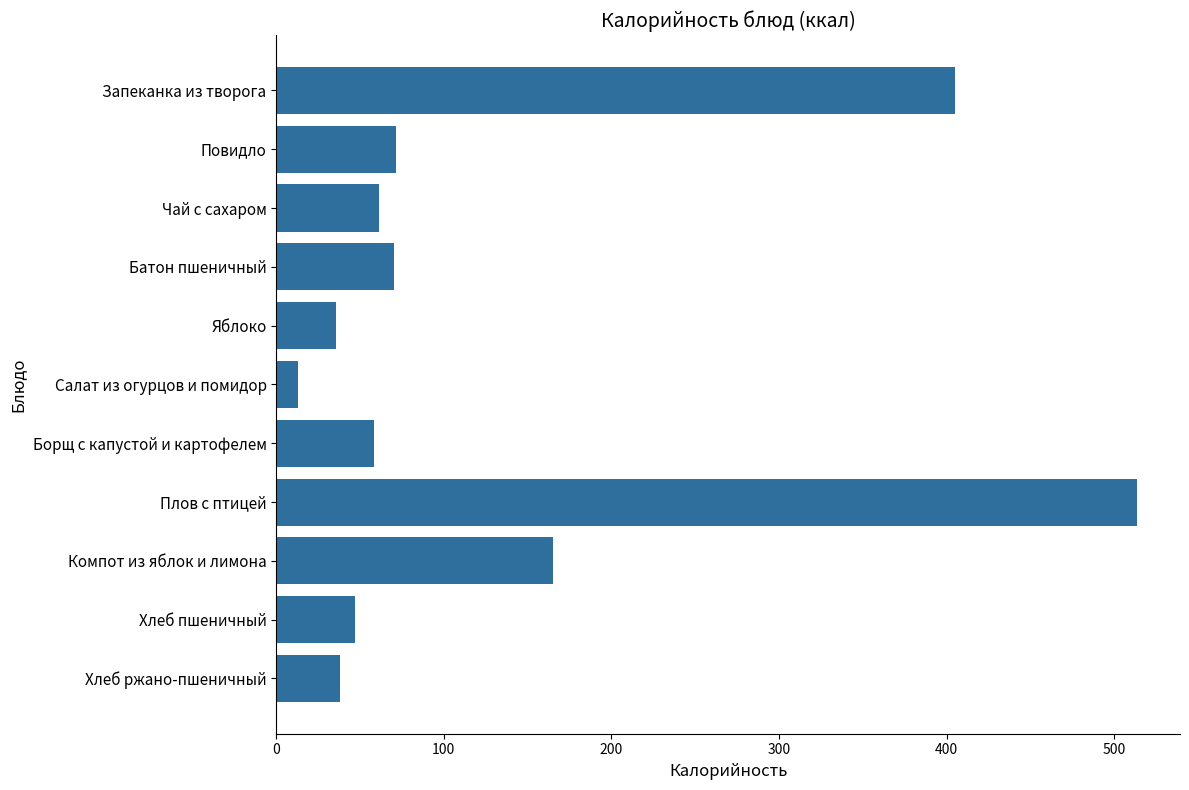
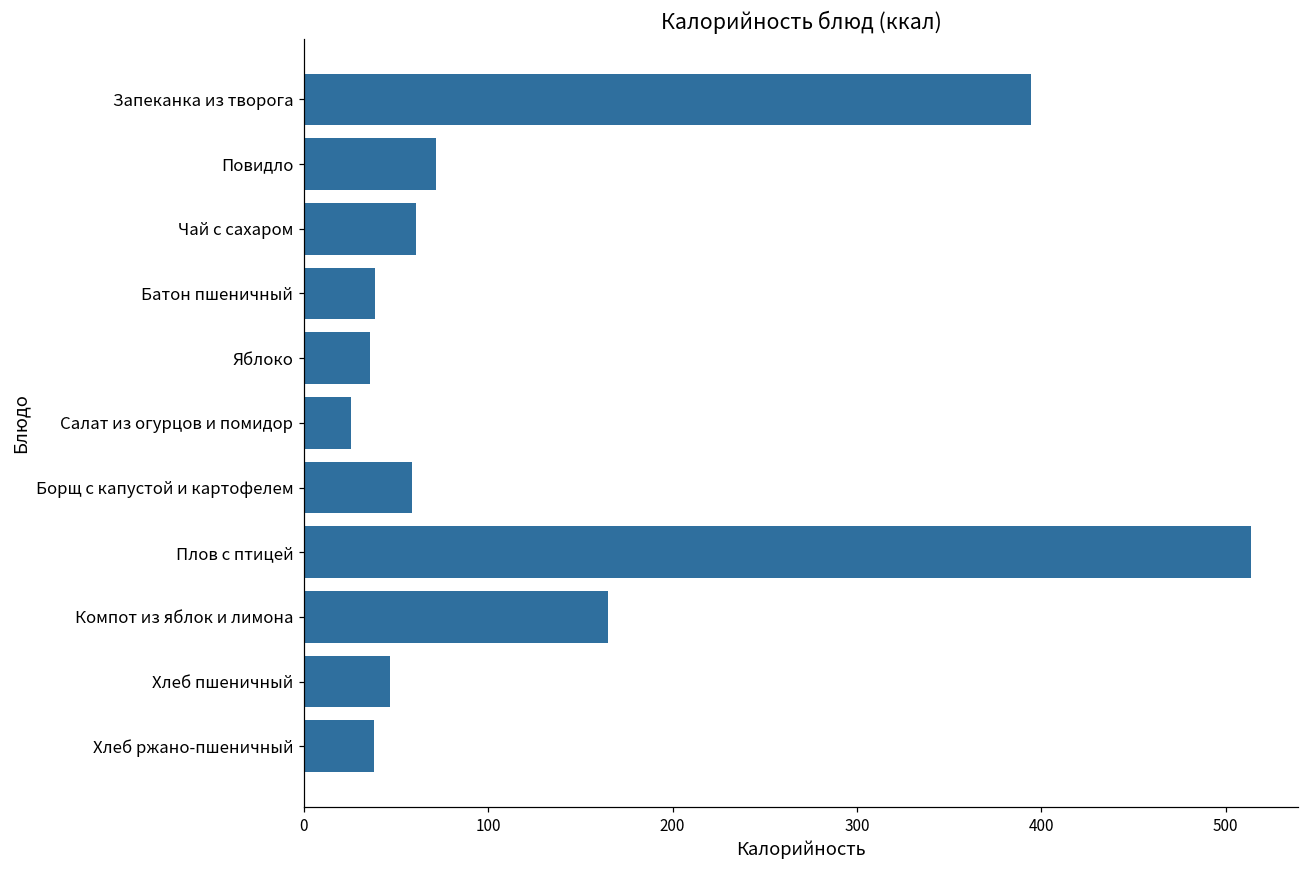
  {
-   "Запеканка из творога": 405,
+   "Запеканка из творога": 394,
    "Повидло": 72,
    "Чай с сахаром": 61,
-   "Батон пшеничный": 70,
+   "Батон пшеничный": 39,
    "Яблоко": 36,
-   "Салат из огурцов и помидор": 13,
+   "Салат из огурцов и помидор": 26,
    "Борщ с капустой и картофелем": 58,
    "Плов с птицей": 514,
    "Компот из яблок и лимона": 165,
    "Хлеб пшеничный": 47,
    "Хлеб ржано-пшеничный": 38
  }
